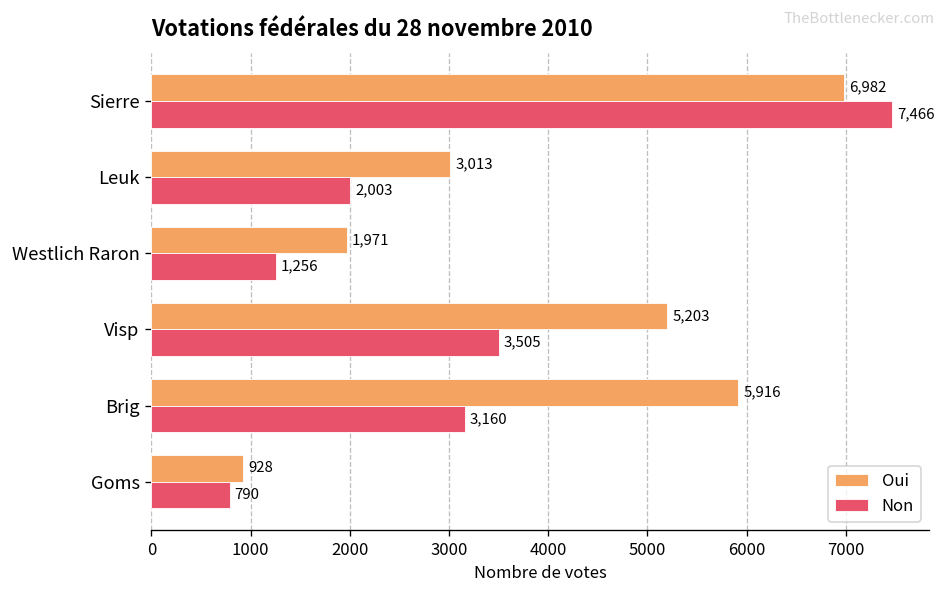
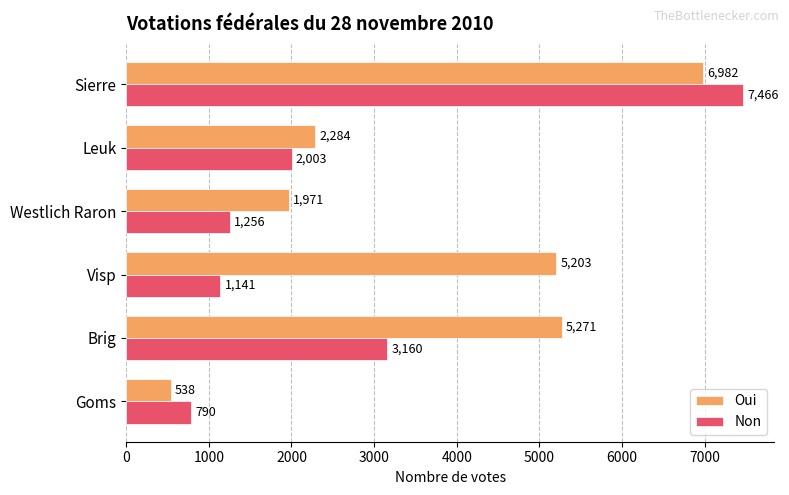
  {
    "Oui": {
      "Sierre": "6,982",
-     "Leuk": "3,013",
+     "Leuk": "2,284",
      "Westlich Raron": "1,971",
      "Visp": "5,203",
-     "Brig": "5,916",
-     "Goms": "928"
+     "Brig": "5,271",
+     "Goms": "538"
    },
    "Non": {
      "Sierre": "7,466",
      "Leuk": "2,003",
      "Westlich Raron": "1,256",
-     "Visp": "3,505",
+     "Visp": "1,141",
      "Brig": "3,160",
      "Goms": "790"
    }
  }
